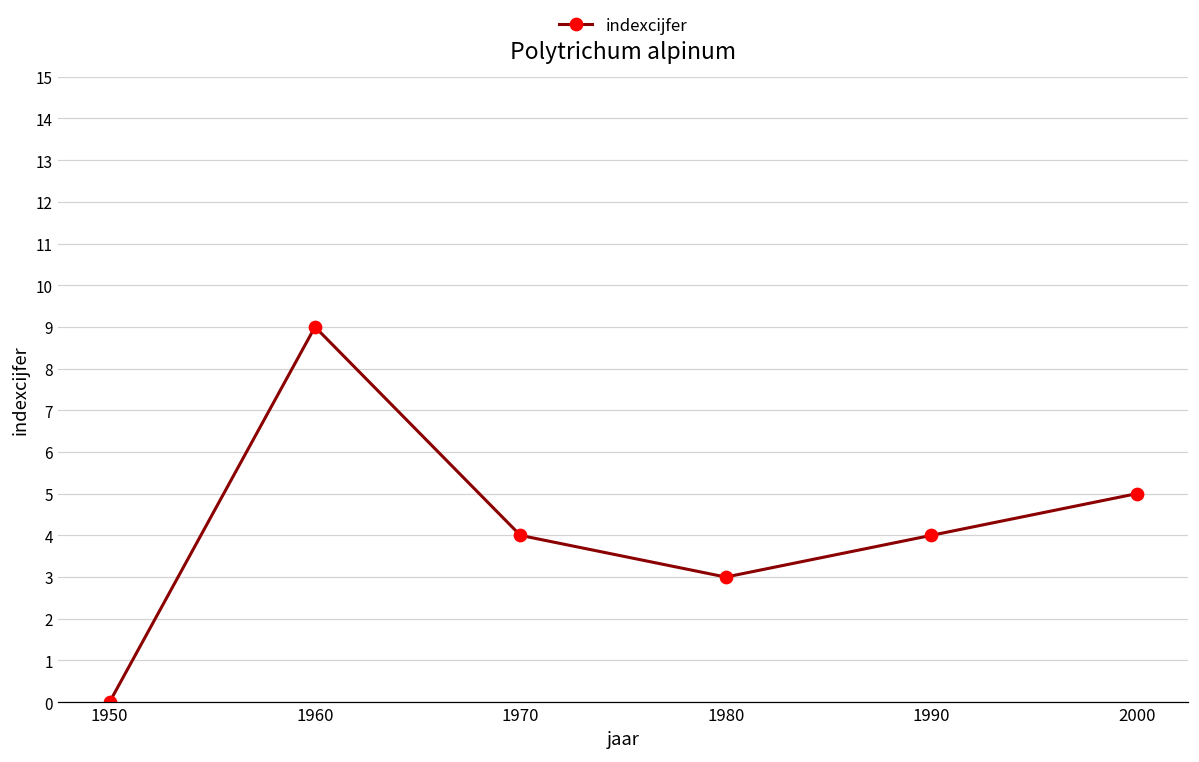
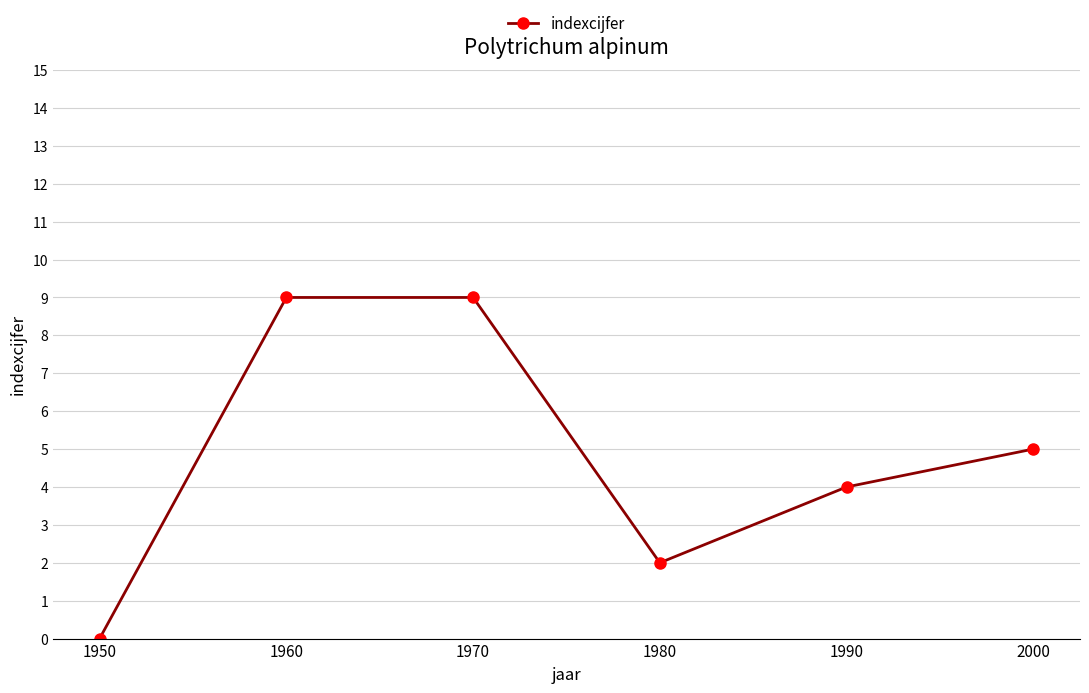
  {
    "1950": 0,
    "1960": 9,
-   "1970": 4,
-   "1980": 3,
+   "1970": 9,
+   "1980": 2,
    "1990": 4,
    "2000": 5
  }
